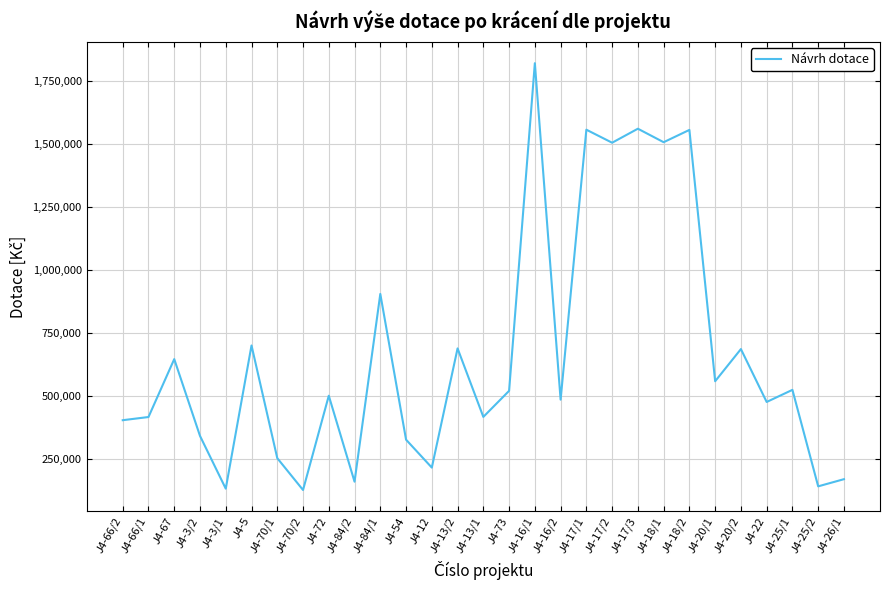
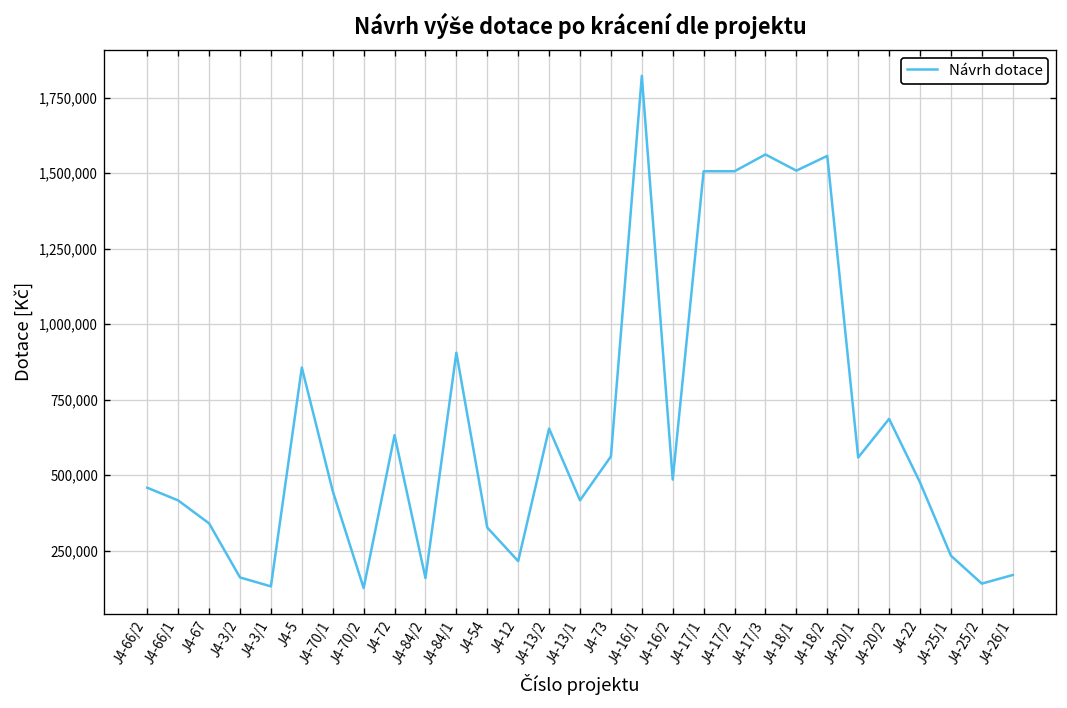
  {
-   "J4-66/2": "400,000",
+   "J4-66/2": "460,000",
    "J4-66/1": "420,000",
-   "J4-67": "650,000",
-   "J4-3/2": "340,000",
+   "J4-67": "340,000",
+   "J4-3/2": "160,000",
    "J4-3/1": "130,000",
-   "J4-5": "700,000",
-   "J4-70/1": "250,000",
+   "J4-5": "860,000",
+   "J4-70/1": "450,000",
    "J4-70/2": "130,000",
-   "J4-72": "500,000",
+   "J4-72": "630,000",
    "J4-84/2": "160,000",
    "J4-84/1": "910,000",
    "J4-54": "330,000",
    "J4-12": "220,000",
-   "J4-13/2": "690,000",
+   "J4-13/2": "650,000",
    "J4-13/1": "420,000",
-   "J4-73": "520,000",
+   "J4-73": "560,000",
    "J4-16/1": "1,820,000",
    "J4-16/2": "490,000",
-   "J4-17/1": "1,560,000",
+   "J4-17/1": "1,510,000",
    "J4-17/2": "1,510,000",
    "J4-17/3": "1,560,000",
    "J4-18/1": "1,510,000",
    "J4-18/2": "1,560,000",
    "J4-20/1": "560,000",
    "J4-20/2": "690,000",
    "J4-22": "480,000",
-   "J4-25/1": "520,000",
+   "J4-25/1": "230,000",
    "J4-25/2": "140,000",
    "J4-26/1": "170,000"
  }
